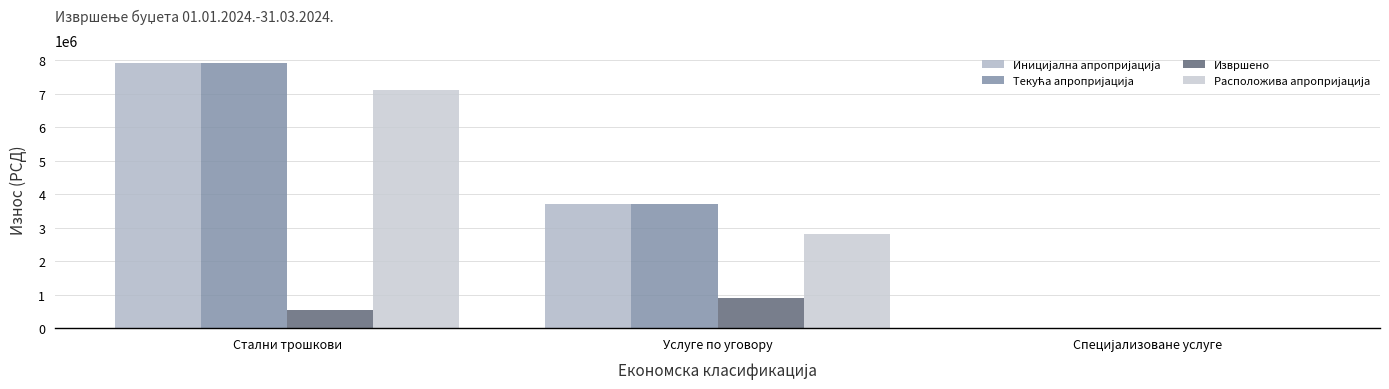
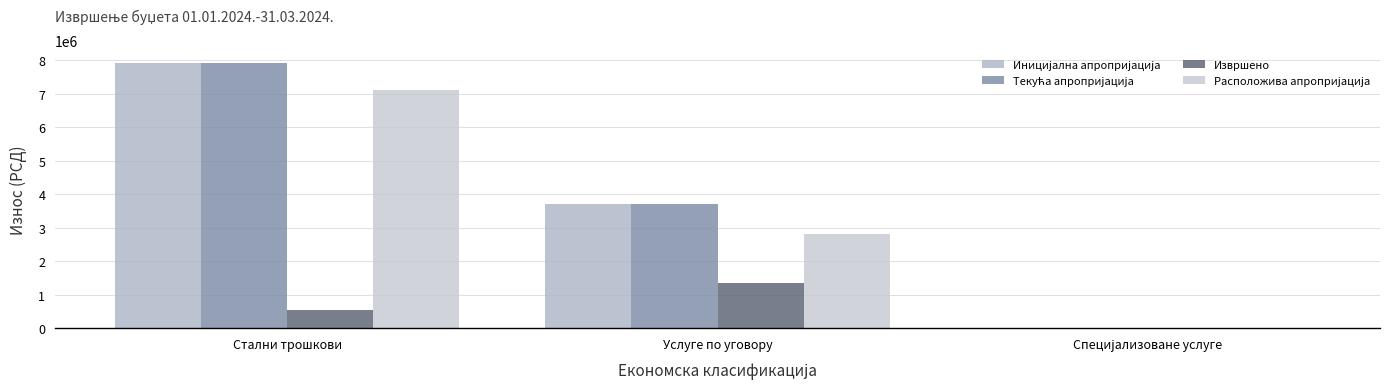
  {
    "Текућа апропријација": {
      "Стални трошкови": 7900000,
      "Услуге по уговору": 3700000
    },
    "Извршено": {
      "Стални трошкови": 500000,
-     "Услуге по уговору": 900000,
+     "Услуге по уговору": 1400000,
      "Специјализоване услуге": 0
    }
  }
